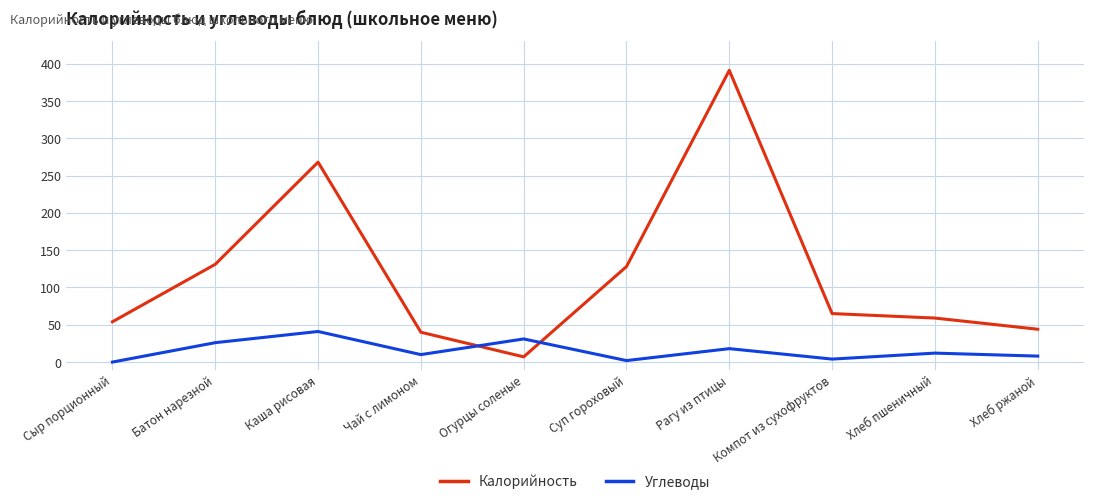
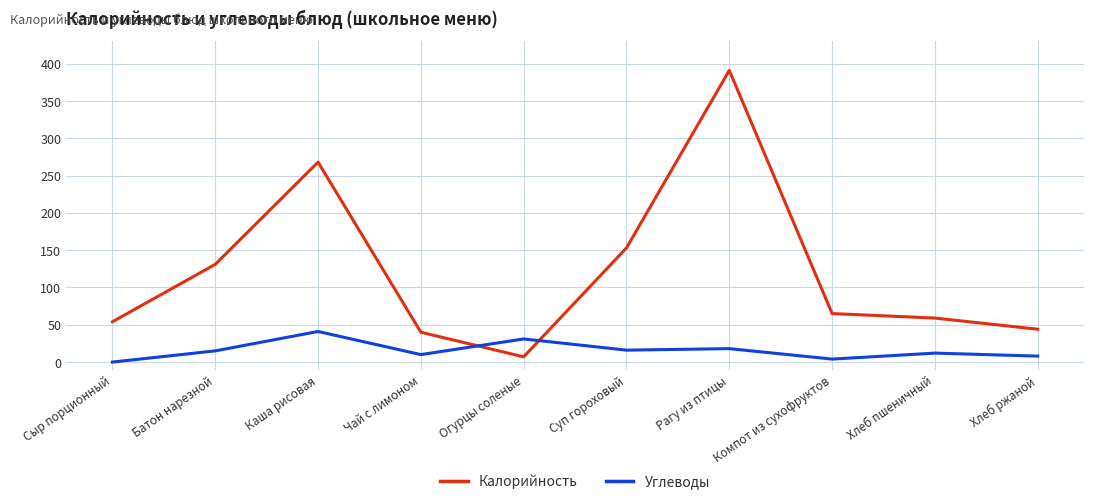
  {
    "Калорийность": {
      "Сыр порционный": 50,
      "Батон нарезной": 130,
      "Каша рисовая": 270,
      "Чай с лимоном": 40,
      "Огурцы соленые": 10,
-     "Суп гороховый": 130,
+     "Суп гороховый": 150,
      "Рагу из птицы": 390,
      "Компот из сухофруктов": 70,
      "Хлеб пшеничный": 60,
      "Хлеб ржаной": 40
    },
    "Углеводы": {
      "Сыр порционный": 0,
-     "Батон нарезной": 30,
+     "Батон нарезной": 20,
      "Каша рисовая": 40,
      "Чай с лимоном": 10,
      "Огурцы соленые": 30,
-     "Суп гороховый": 0,
+     "Суп гороховый": 20,
      "Рагу из птицы": 20,
      "Компот из сухофруктов": 0,
      "Хлеб пшеничный": 10,
      "Хлеб ржаной": 10
    }
  }
